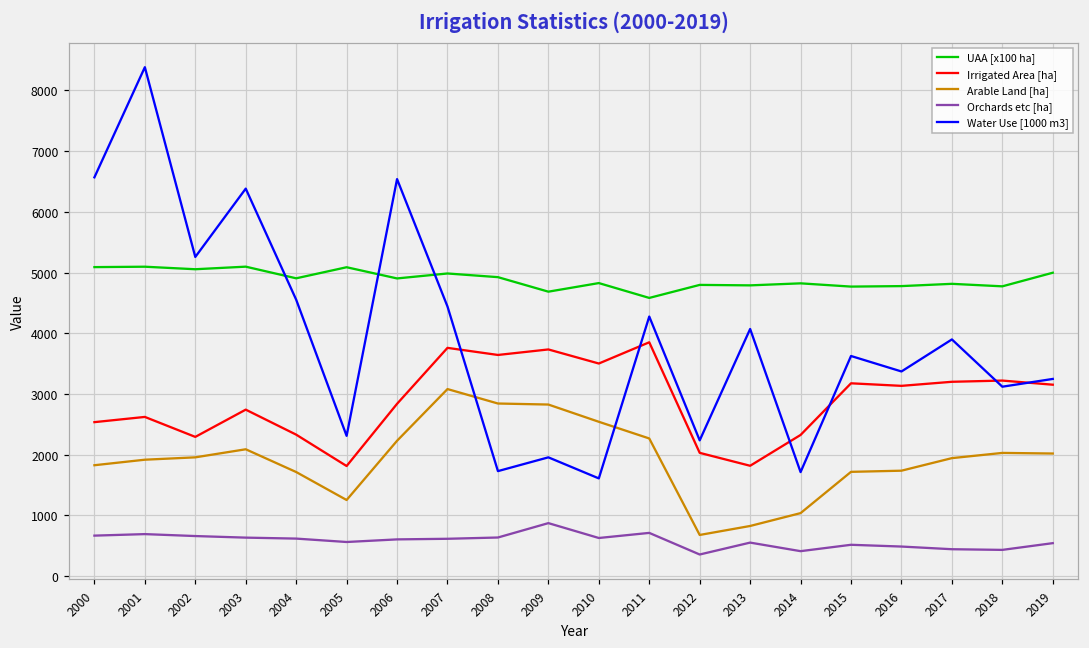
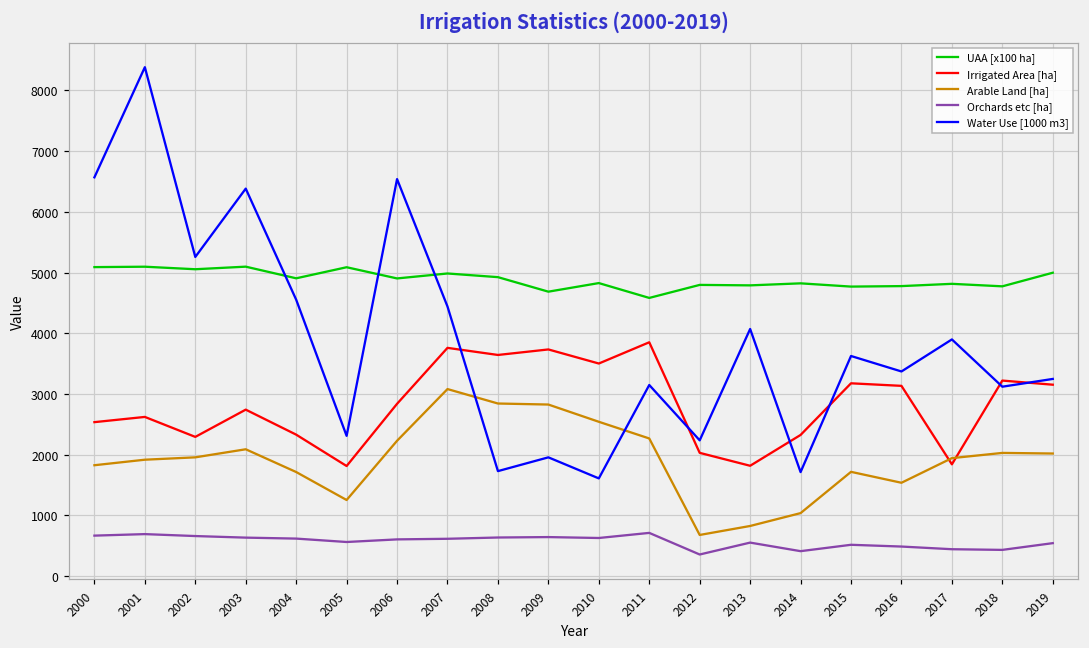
  {
    "UAA [x100 ha]": {
      "2000": 5100,
      "2001": 5100,
      "2002": 5100,
      "2003": 5100,
      "2004": 4900,
      "2005": 5100,
      "2006": 4900,
      "2007": 5000,
      "2008": 4900,
      "2009": 4700,
      "2010": 4800,
      "2011": 4600,
      "2012": 4800,
      "2013": 4800,
      "2014": 4800,
      "2015": 4800,
      "2016": 4800,
      "2017": 4800,
      "2018": 4800,
      "2019": 5000
    },
    "Irrigated Area [ha]": {
      "2000": 2500,
      "2001": 2600,
      "2002": 2300,
      "2003": 2700,
      "2004": 2300,
      "2005": 1800,
      "2006": 2800,
      "2007": 3800,
      "2008": 3600,
      "2009": 3700,
      "2010": 3500,
      "2011": 3900,
      "2012": 2000,
      "2013": 1800,
      "2014": 2300,
      "2015": 3200,
      "2016": 3100,
-     "2017": 3200,
+     "2017": 1800,
      "2018": 3200,
      "2019": 3200
    },
    "Arable Land [ha]": {
      "2000": 1800,
      "2001": 1900,
      "2002": 2000,
      "2003": 2100,
      "2004": 1700,
      "2005": 1300,
      "2006": 2200,
      "2007": 3100,
      "2008": 2800,
      "2009": 2800,
      "2010": 2500,
      "2011": 2300,
      "2012": 700,
      "2013": 800,
      "2014": 1000,
      "2015": 1700,
-     "2016": 1700,
+     "2016": 1500,
      "2017": 1900,
      "2018": 2000,
      "2019": 2000
    },
    "Orchards etc [ha]": {
      "2000": 700,
      "2001": 700,
      "2002": 700,
      "2003": 600,
      "2004": 600,
      "2005": 600,
      "2006": 600,
      "2007": 600,
      "2008": 600,
-     "2009": 900,
+     "2009": 600,
      "2010": 600,
      "2011": 700,
      "2012": 400,
      "2013": 600,
      "2014": 400,
      "2015": 500,
      "2016": 500,
      "2017": 400,
      "2018": 400,
      "2019": 500
    },
    "Water Use [1000 m3]": {
      "2000": 6600,
      "2001": 8400,
      "2002": 5300,
      "2003": 6400,
      "2004": 4600,
      "2005": 2300,
      "2006": 6500,
      "2007": 4400,
      "2008": 1700,
      "2009": 2000,
      "2010": 1600,
-     "2011": 4300,
+     "2011": 3100,
      "2012": 2200,
      "2013": 4100,
      "2014": 1700,
      "2015": 3600,
      "2016": 3400,
      "2017": 3900,
      "2018": 3100,
      "2019": 3200
    }
  }
